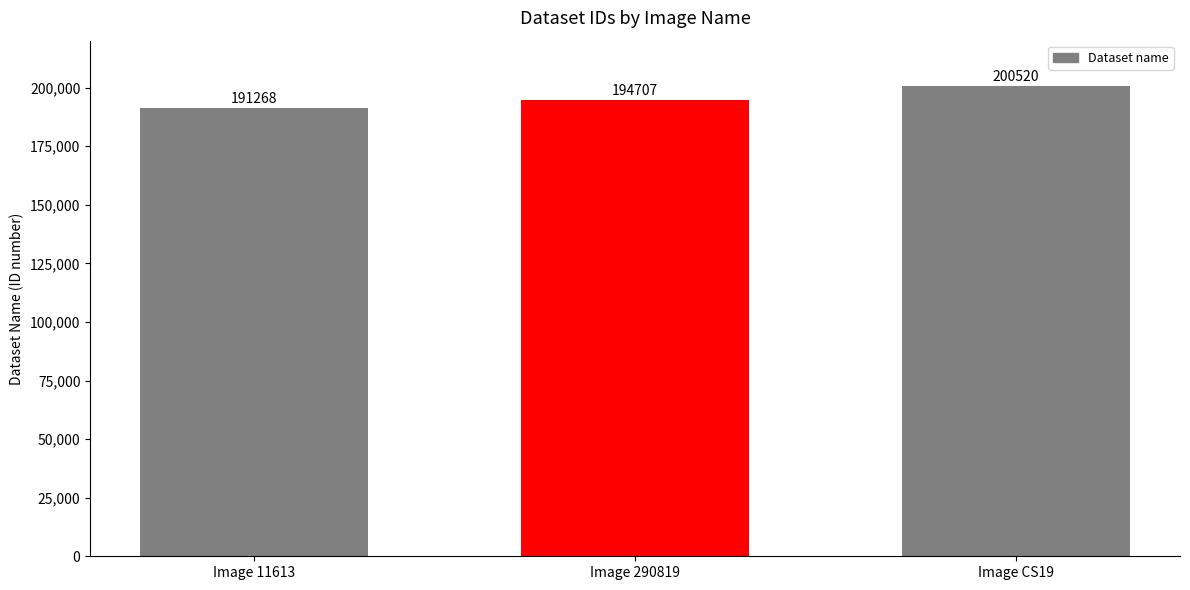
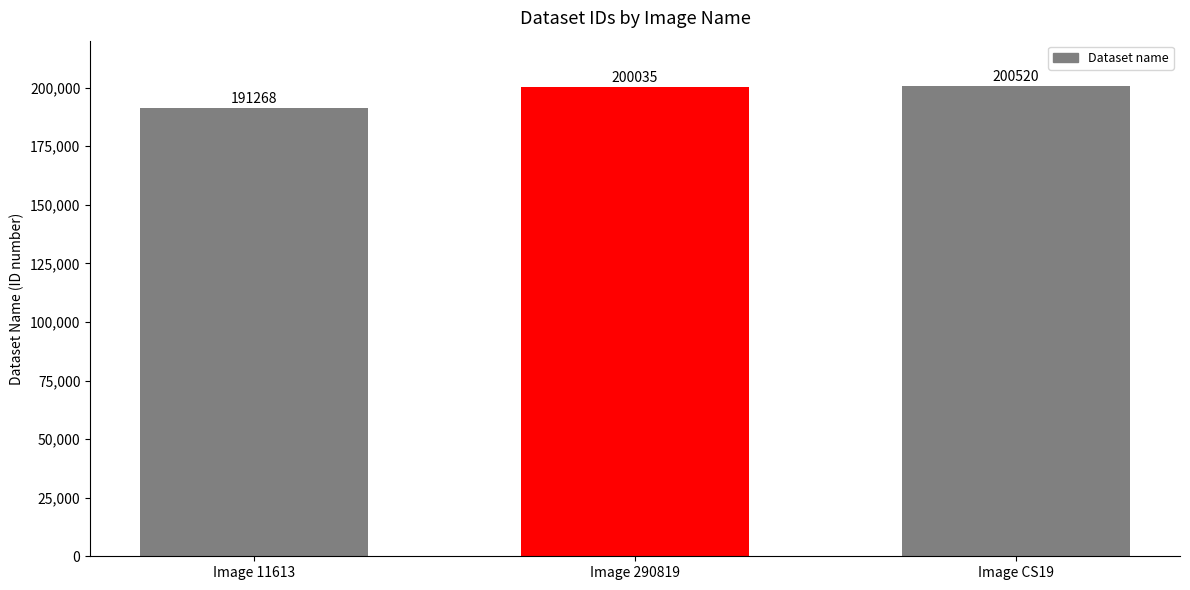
  {
    "Image 11613": 191268,
-   "Image 290819": 194707,
+   "Image 290819": 200035,
    "Image CS19": 200520
  }
